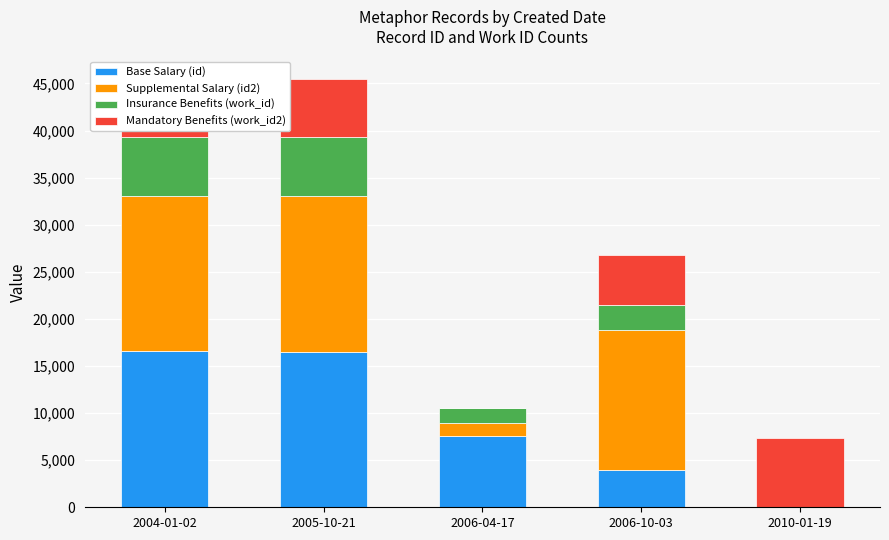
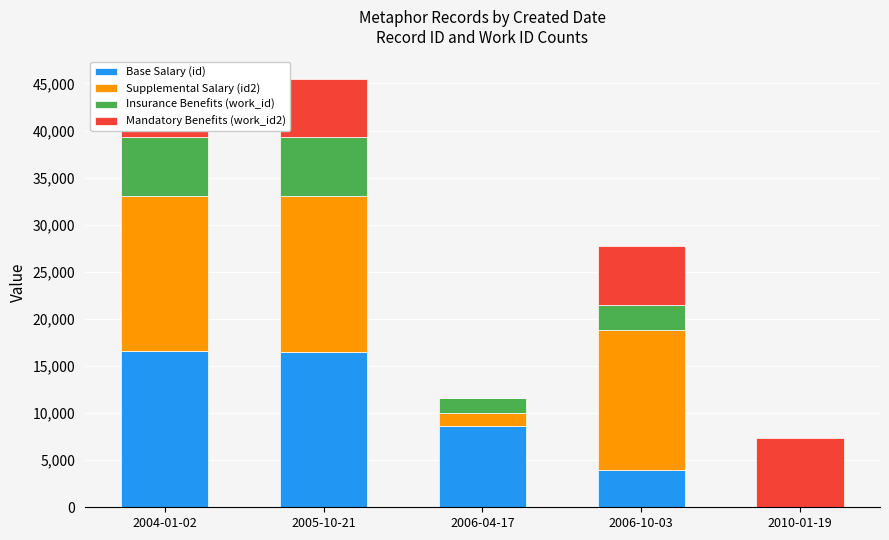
  {
    "Base Salary (id)": {
      "2004-01-02": "17,000",
      "2005-10-21": "17,000",
-     "2006-04-17": "8,000",
+     "2006-04-17": "9,000",
      "2006-10-03": "4,000",
      "2010-01-19": "0"
    },
    "Supplemental Salary (id2)": {
      "2004-01-02": "17,000",
      "2005-10-21": "17,000",
      "2006-04-17": "1,000",
      "2006-10-03": "15,000",
      "2010-01-19": "0"
    },
    "Insurance Benefits (work_id)": {
      "2004-01-02": "6,000",
      "2005-10-21": "6,000",
      "2006-04-17": "2,000",
      "2006-10-03": "3,000",
      "2010-01-19": "0"
    },
    "Mandatory Benefits (work_id2)": {
      "2005-10-21": "6,000",
      "2006-04-17": "0",
-     "2006-10-03": "5,000",
+     "2006-10-03": "6,000",
      "2010-01-19": "7,000"
    }
  }
